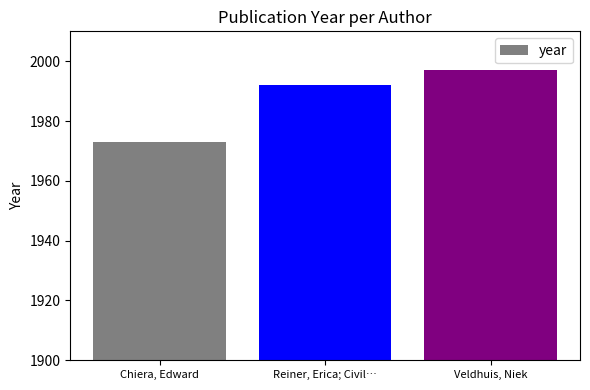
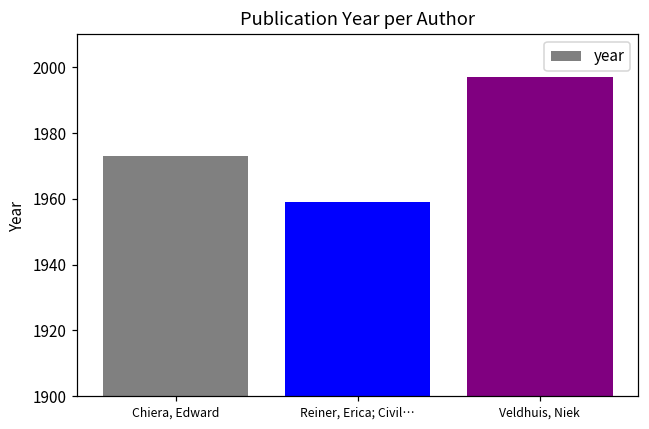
  {
    "Chiera, Edward": 1973,
-   "Reiner, Erica; Civil…": 1992,
+   "Reiner, Erica; Civil…": 1959,
    "Veldhuis, Niek": 1997
  }
